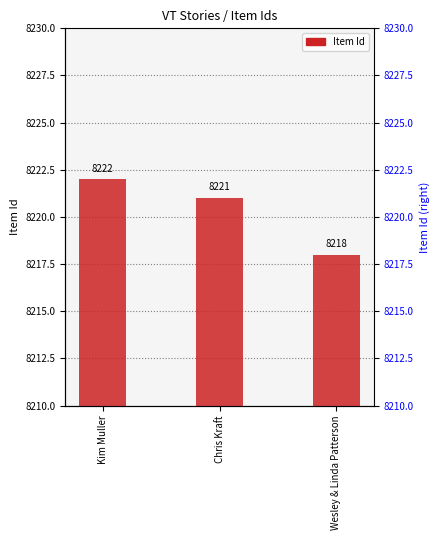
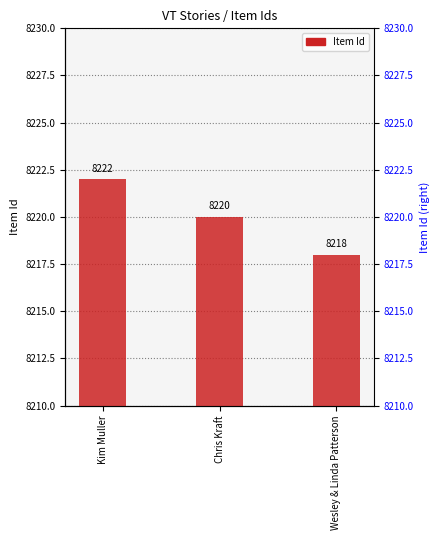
  {
    "Kim Muller": 8222,
-   "Chris Kraft": 8221,
+   "Chris Kraft": 8220,
    "Wesley & Linda Patterson": 8218
  }
